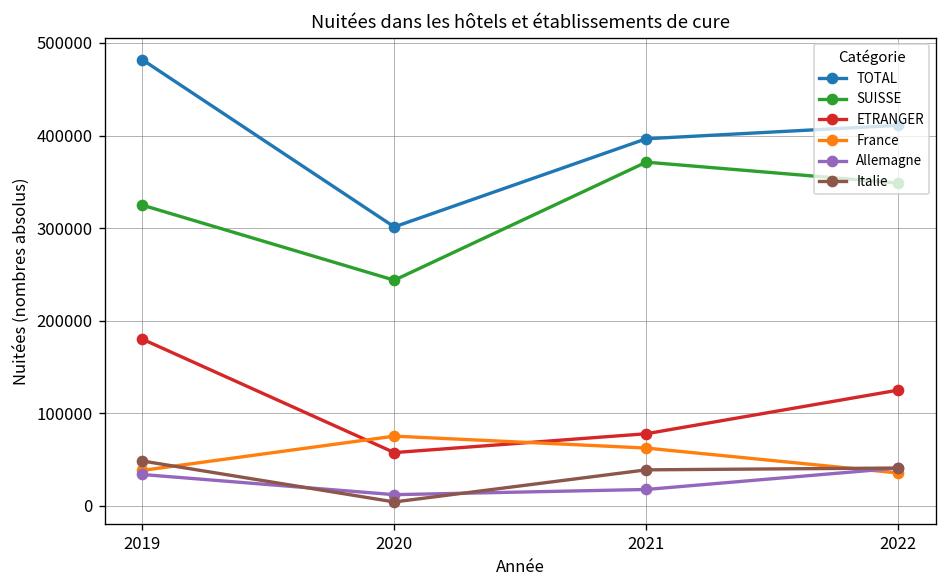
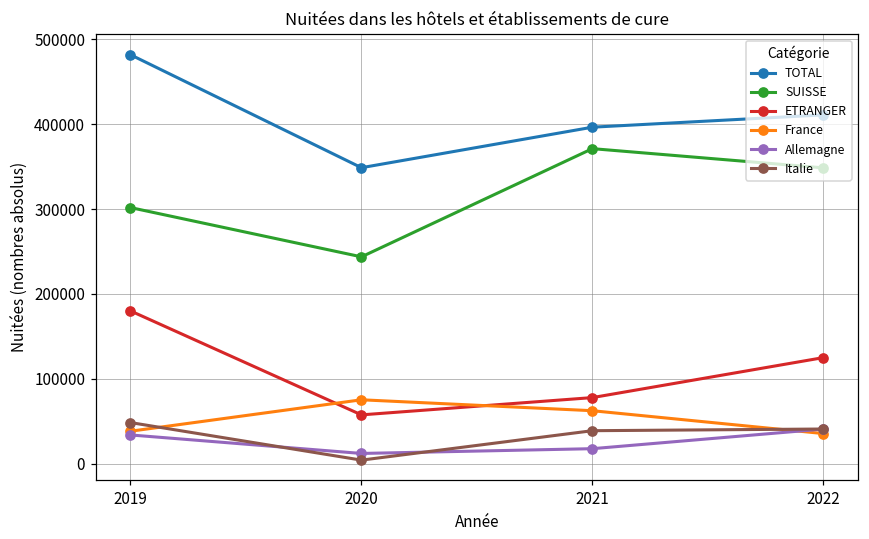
  {
    "TOTAL": {
      "2019": 480000,
-     "2020": 300000,
+     "2020": 350000,
      "2021": 400000
    },
    "SUISSE": {
-     "2019": 320000,
+     "2019": 300000,
      "2020": 240000,
      "2021": 370000
    },
    "ETRANGER": {
      "2019": 180000,
      "2020": 60000,
      "2021": 80000,
      "2022": 130000
    },
    "France": {
      "2019": 40000,
      "2020": 80000,
      "2021": 60000,
      "2022": 40000
    },
    "Allemagne": {
      "2019": 30000,
      "2020": 10000,
      "2021": 20000
    },
    "Italie": {
      "2019": 50000,
      "2020": 0,
      "2021": 40000
    }
  }
